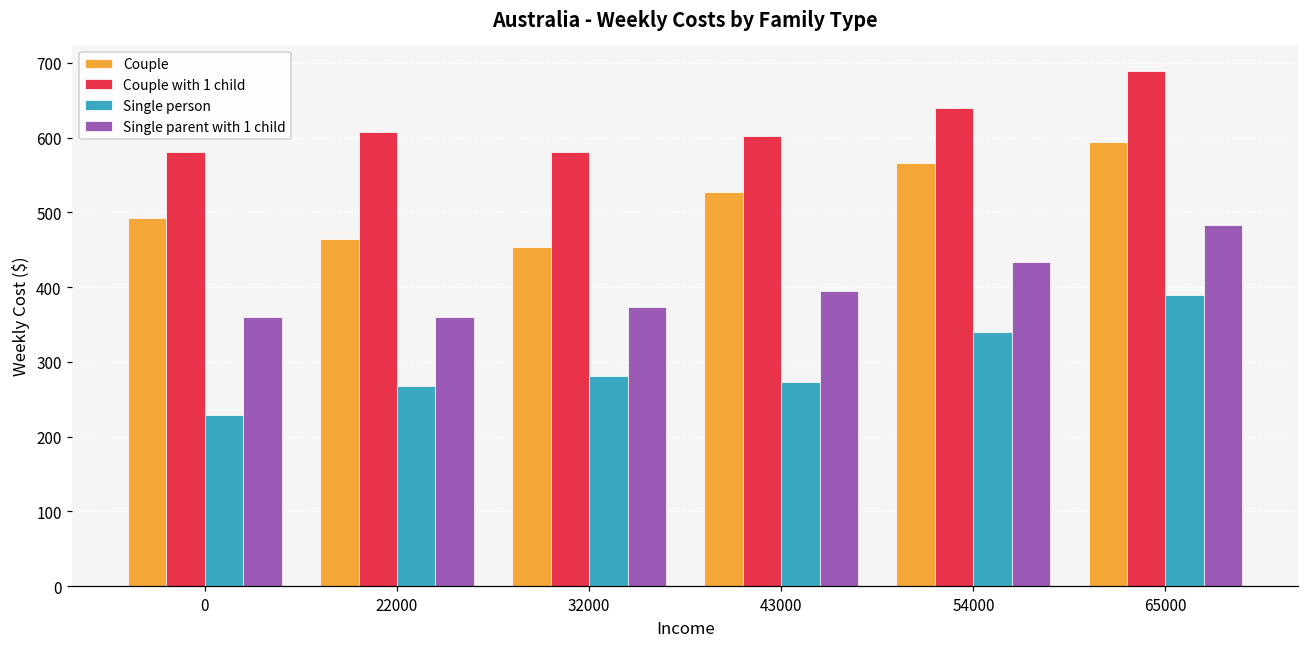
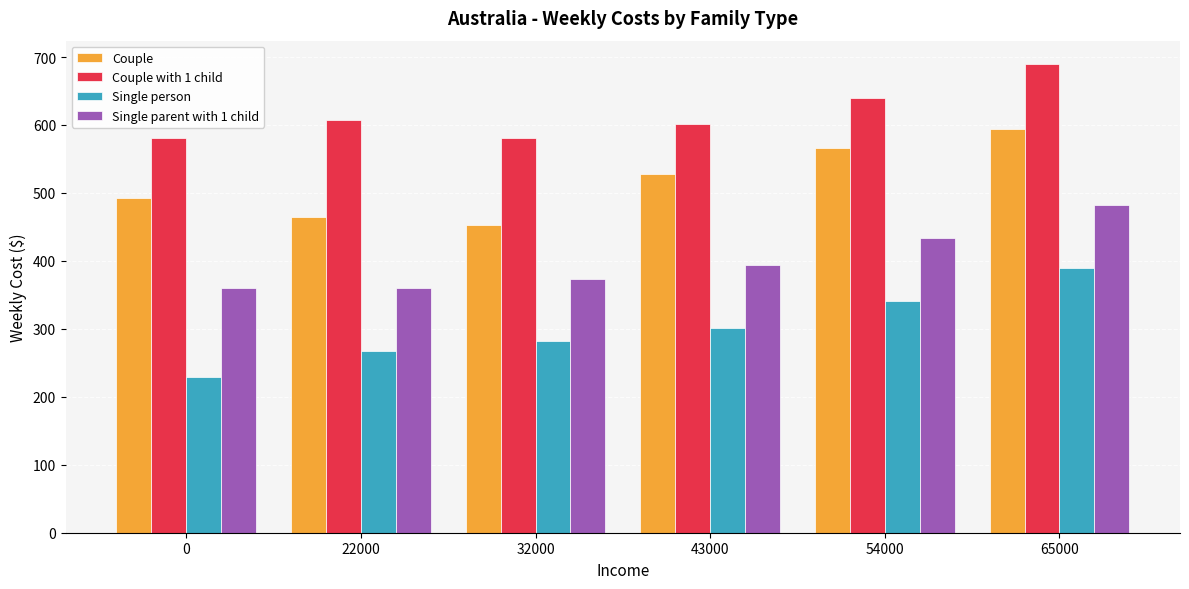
  {
    "Couple": {
      "0": 490,
      "22000": 460,
      "32000": 450,
      "43000": 530,
      "54000": 570,
      "65000": 590
    },
    "Couple with 1 child": {
      "0": 580,
      "22000": 610,
      "32000": 580,
      "43000": 600,
      "54000": 640,
      "65000": 690
    },
    "Single person": {
      "0": 230,
      "22000": 270,
      "32000": 280,
-     "43000": 270,
+     "43000": 300,
      "54000": 340,
      "65000": 390
    },
    "Single parent with 1 child": {
      "0": 360,
      "22000": 360,
      "32000": 370,
      "43000": 390,
      "54000": 430,
      "65000": 480
    }
  }
